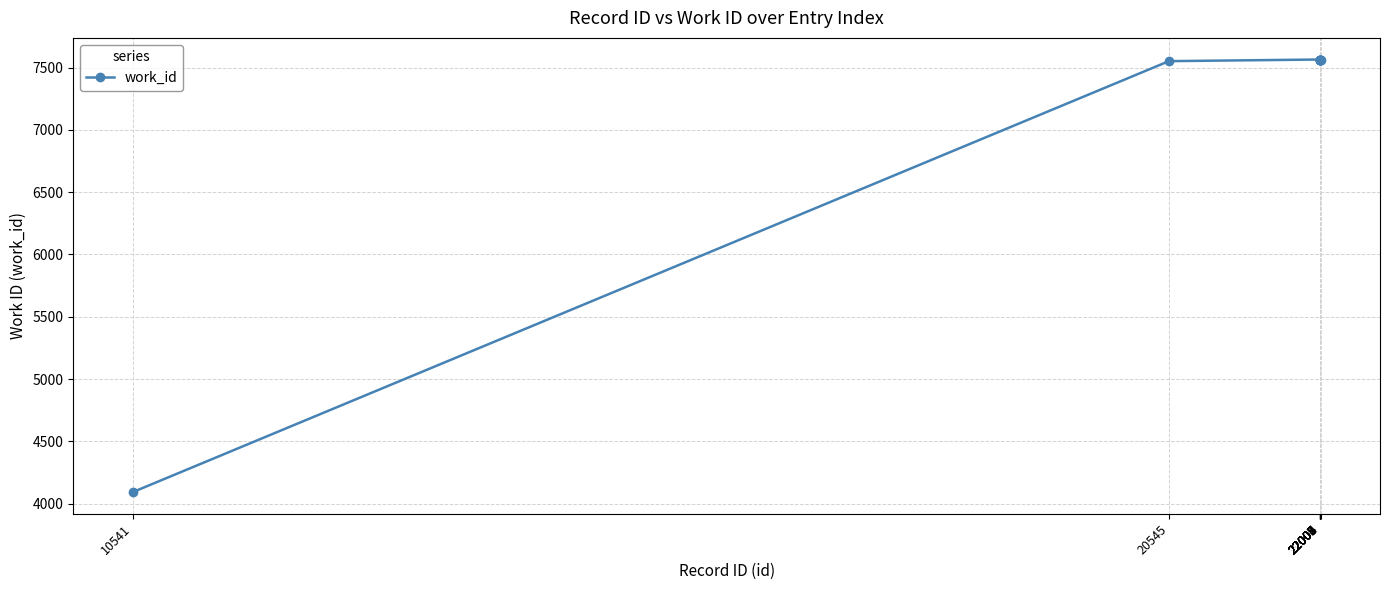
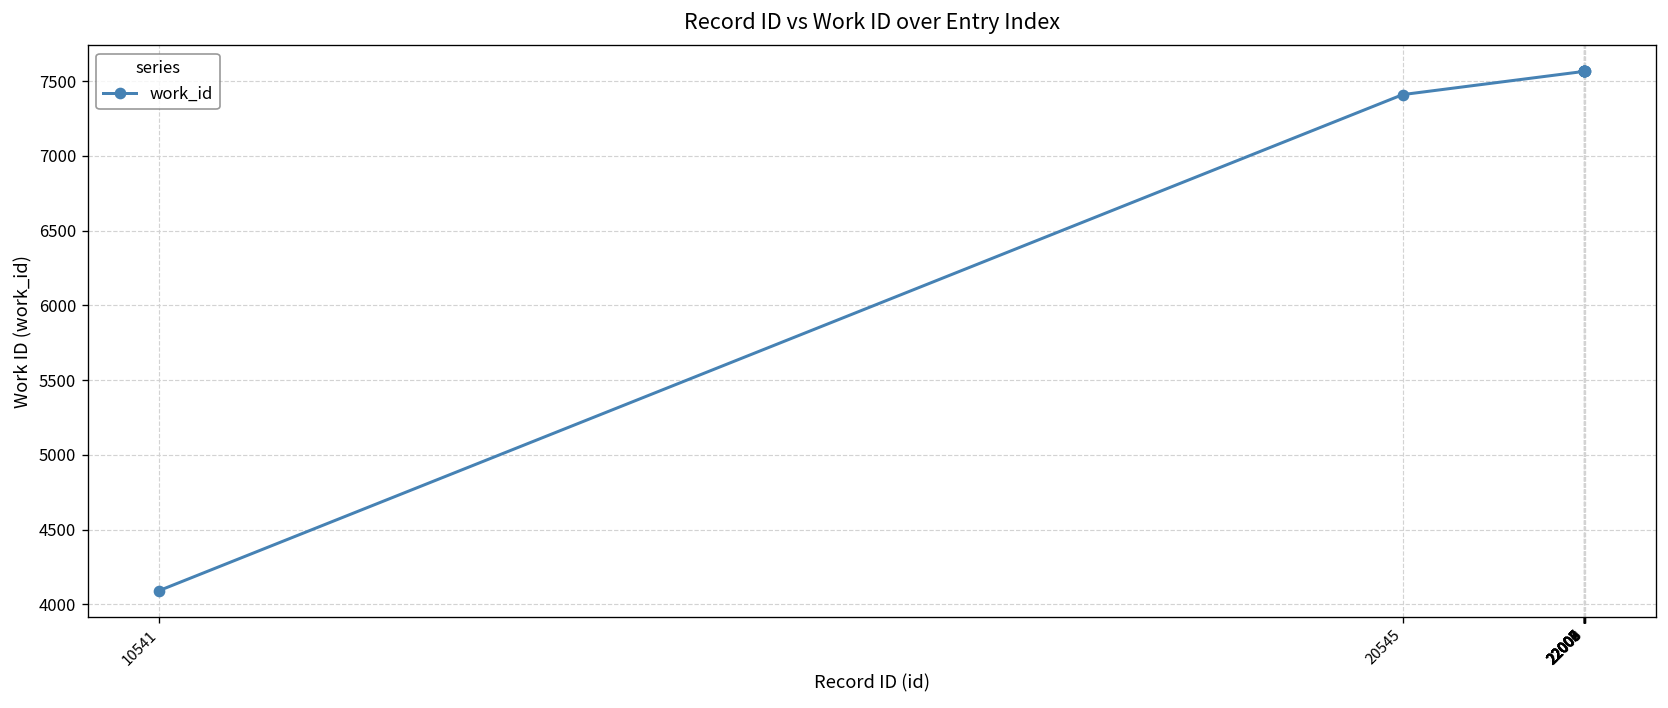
  {
    "10541": 4090,
-   "20545": 7550,
+   "20545": 7410,
    "22002": 7570,
    "22003": 7570,
    "22004": 7570,
    "22005": 7570,
    "22006": 7570,
    "22007": 7570,
    "22008": 7570,
    "22009": 7570
  }
